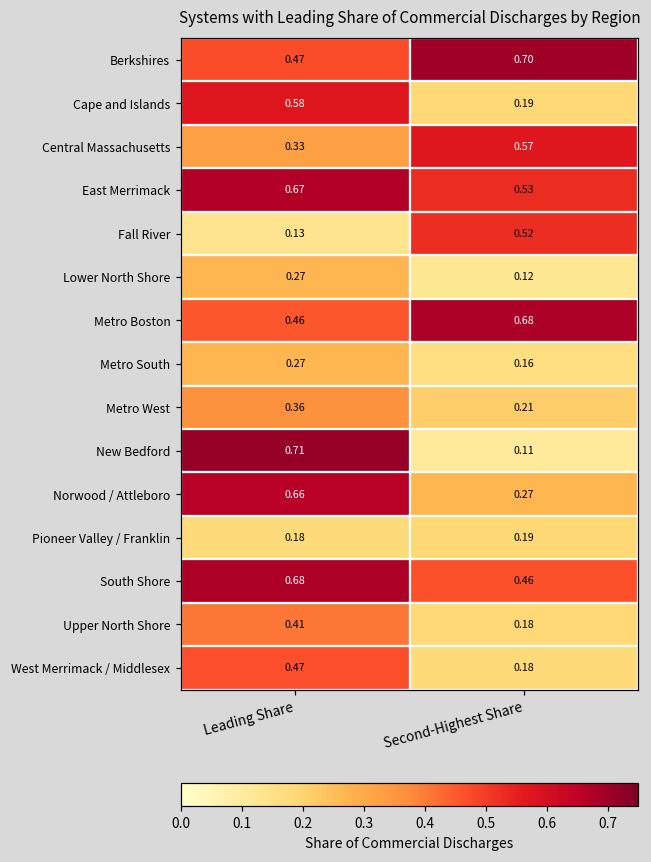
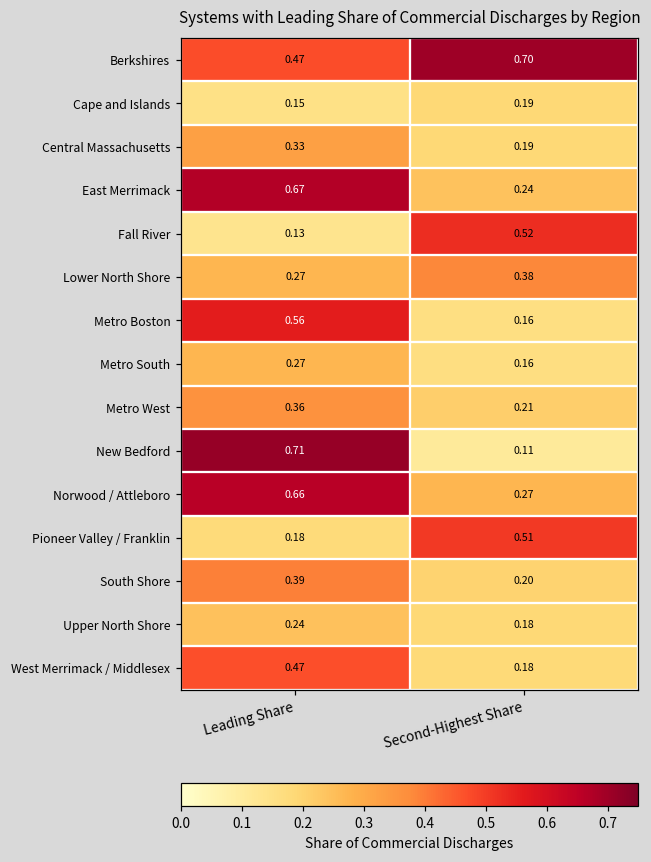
  {
    "Berkshires": {
      "Leading Share": 0.47,
      "Second-Highest Share": 0.70
    },
    "Cape and Islands": {
-     "Leading Share": 0.58,
+     "Leading Share": 0.15,
      "Second-Highest Share": 0.19
    },
    "Central Massachusetts": {
      "Leading Share": 0.33,
-     "Second-Highest Share": 0.57
+     "Second-Highest Share": 0.19
    },
    "East Merrimack": {
      "Leading Share": 0.67,
-     "Second-Highest Share": 0.53
+     "Second-Highest Share": 0.24
    },
    "Fall River": {
      "Leading Share": 0.13,
      "Second-Highest Share": 0.52
    },
    "Lower North Shore": {
      "Leading Share": 0.27,
-     "Second-Highest Share": 0.12
+     "Second-Highest Share": 0.38
    },
    "Metro Boston": {
-     "Leading Share": 0.46,
-     "Second-Highest Share": 0.68
+     "Leading Share": 0.56,
+     "Second-Highest Share": 0.16
    },
    "Metro South": {
      "Leading Share": 0.27,
      "Second-Highest Share": 0.16
    },
    "Metro West": {
      "Leading Share": 0.36,
      "Second-Highest Share": 0.21
    },
    "New Bedford": {
      "Leading Share": 0.71,
      "Second-Highest Share": 0.11
    },
    "Norwood / Attleboro": {
      "Leading Share": 0.66,
      "Second-Highest Share": 0.27
    },
    "Pioneer Valley / Franklin": {
      "Leading Share": 0.18,
-     "Second-Highest Share": 0.19
+     "Second-Highest Share": 0.51
    },
    "South Shore": {
-     "Leading Share": 0.68,
-     "Second-Highest Share": 0.46
+     "Leading Share": 0.39,
+     "Second-Highest Share": 0.20
    },
    "Upper North Shore": {
-     "Leading Share": 0.41,
+     "Leading Share": 0.24,
      "Second-Highest Share": 0.18
    },
    "West Merrimack / Middlesex": {
      "Leading Share": 0.47,
      "Second-Highest Share": 0.18
    }
  }
